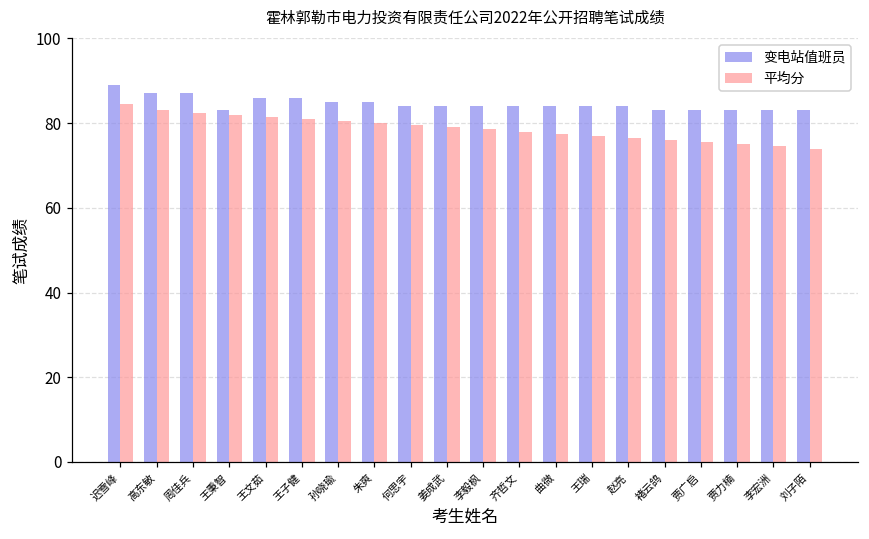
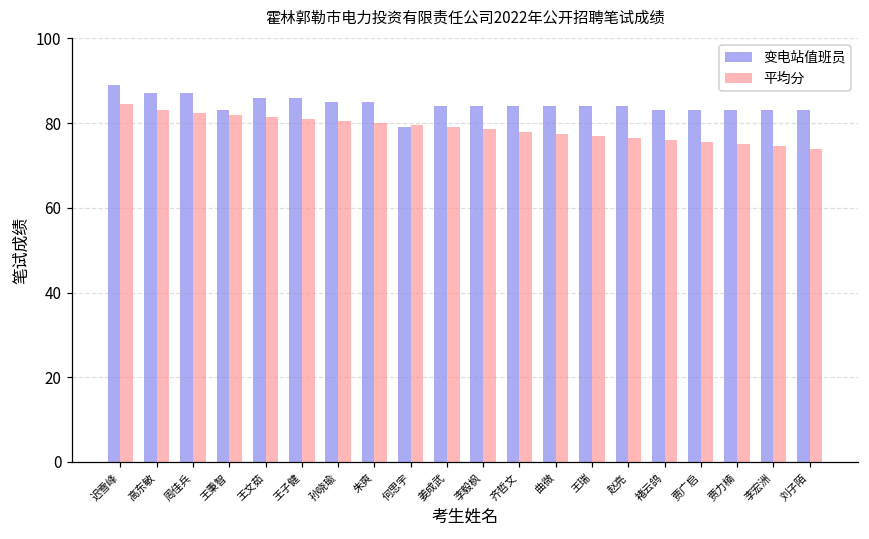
  {
    "变电站值班员": {
      "迟雪峰": 89,
      "高东敏": 87,
      "周佳兵": 87,
      "王秉智": 83,
      "王文茹": 86,
      "王子健": 86,
      "孙晓瑜": 85,
      "朱爽": 85,
-     "何思宇": 84,
+     "何思宇": 79,
      "姜成武": 84,
      "李毅枫": 84,
      "齐哲文": 84,
      "曲微": 84,
      "王瑞": 84,
      "赵亮": 84,
      "褚云鸽": 83,
      "贾广启": 83,
      "贾力楠": 83,
      "李宏洲": 83,
      "刘子陌": 83
    },
    "平均分": {
      "迟雪峰": 85,
      "高东敏": 83,
      "周佳兵": 83,
      "王秉智": 82,
      "王文茹": 82,
      "王子健": 81,
      "孙晓瑜": 81,
      "朱爽": 80,
      "何思宇": 80,
      "姜成武": 79,
      "李毅枫": 79,
      "齐哲文": 78,
      "曲微": 78,
      "王瑞": 77,
      "赵亮": 77,
      "褚云鸽": 76,
      "贾广启": 76,
      "贾力楠": 75,
      "李宏洲": 75,
      "刘子陌": 74
    }
  }
